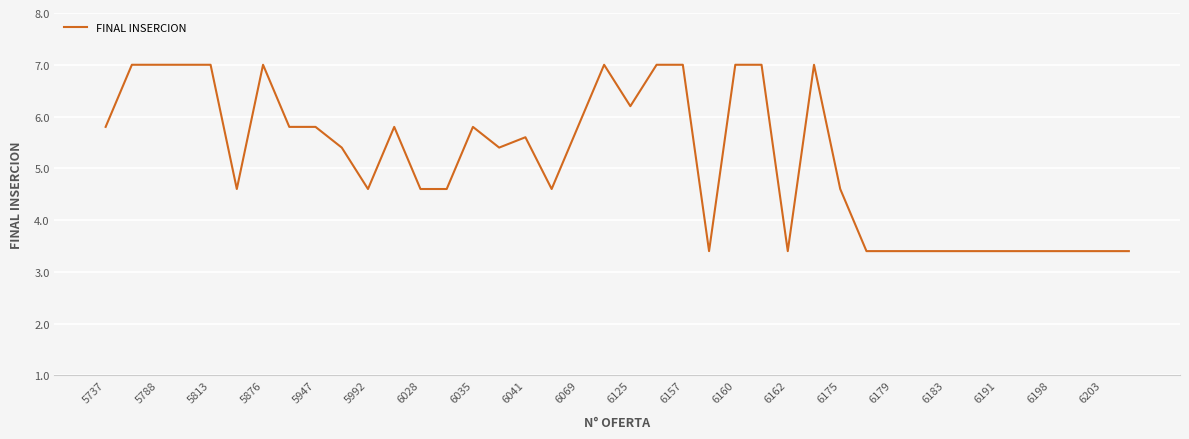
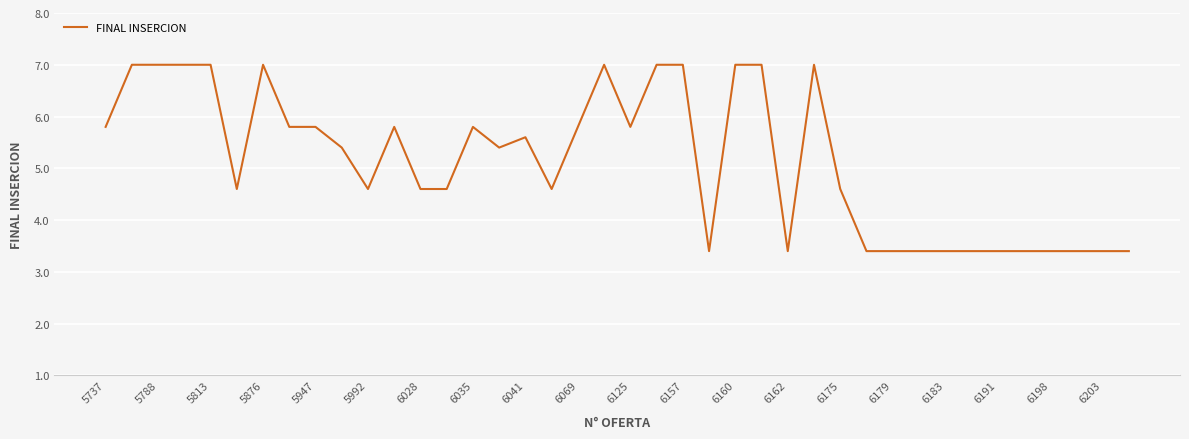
  {
    "5737": 5.8,
    "5788": 7.0,
    "5813": 7.0,
    "5876": 7.0,
    "5947": 5.8,
    "5992": 4.6,
    "6028": 4.6,
    "6035": 5.8,
    "6041": 5.6,
    "6069": 5.8,
-   "6125": 6.2,
+   "6125": 5.8,
    "6157": 7.0,
    "6160": 7.0,
    "6162": 3.4,
    "6175": 4.6,
    "6179": 3.4,
    "6183": 3.4,
    "6191": 3.4,
    "6198": 3.4,
    "6203": 3.4
  }
